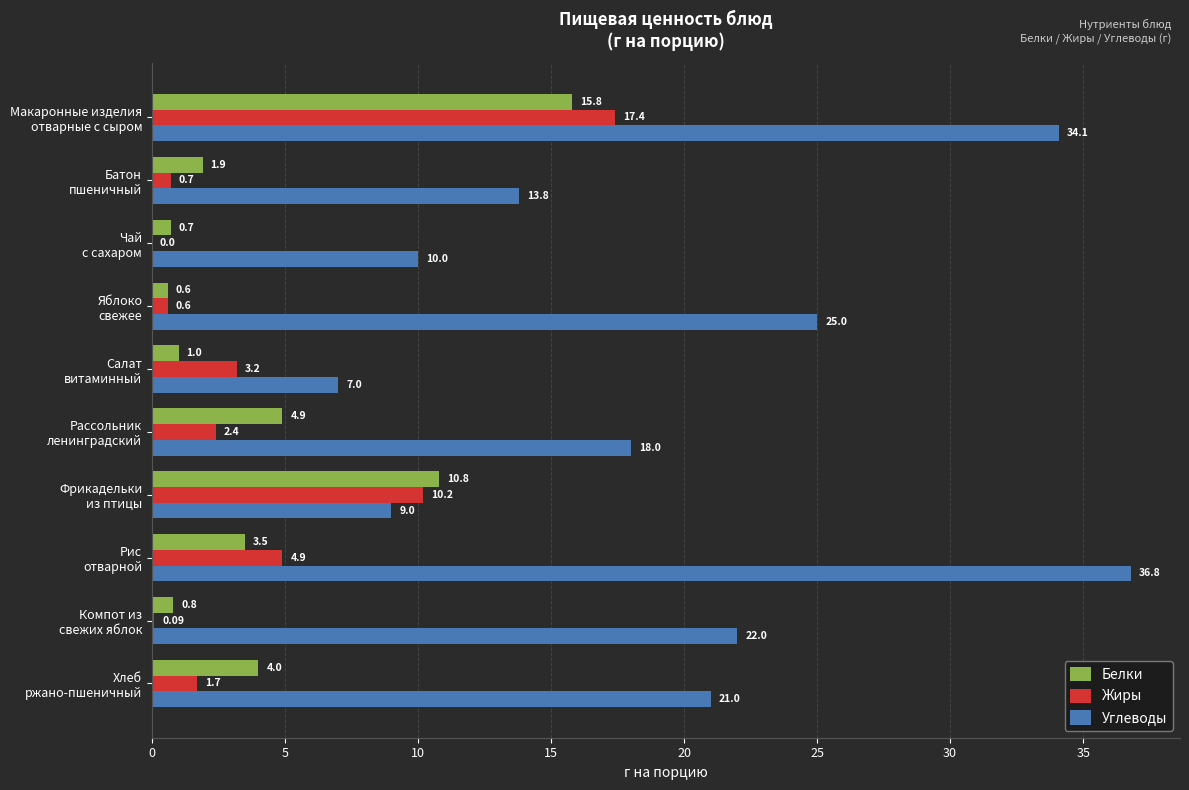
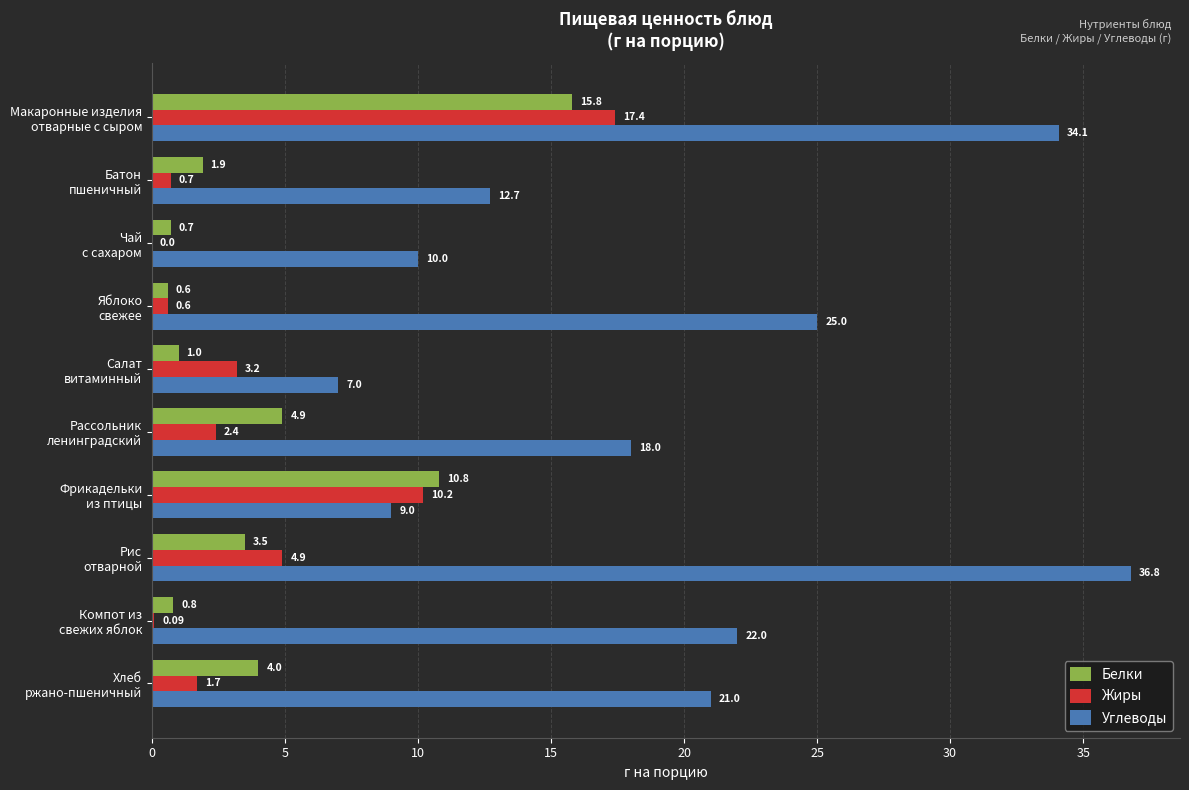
  {
    "Белки": {
      "Макаронные изделия отварные с сыром": 15.8,
      "Батон пшеничный": 1.9,
      "Чай с сахаром": 0.7,
      "Яблоко свежее": 0.6,
      "Салат витаминный": 1.0,
      "Рассольник ленинградский": 4.9,
      "Фрикадельки из птицы": 10.8,
      "Рис отварной": 3.5,
      "Компот из свежих яблок": 0.8,
      "Хлеб ржано-пшеничный": 4.0
    },
    "Жиры": {
      "Макаронные изделия отварные с сыром": 17.4,
      "Батон пшеничный": 0.7,
      "Чай с сахаром": 0.0,
      "Яблоко свежее": 0.6,
      "Салат витаминный": 3.2,
      "Рассольник ленинградский": 2.4,
      "Фрикадельки из птицы": 10.2,
      "Рис отварной": 4.9,
      "Компот из свежих яблок": 0.09,
      "Хлеб ржано-пшеничный": 1.7
    },
    "Углеводы": {
      "Макаронные изделия отварные с сыром": 34.1,
-     "Батон пшеничный": 13.8,
+     "Батон пшеничный": 12.7,
      "Чай с сахаром": 10.0,
      "Яблоко свежее": 25.0,
      "Салат витаминный": 7.0,
      "Рассольник ленинградский": 18.0,
      "Фрикадельки из птицы": 9.0,
      "Рис отварной": 36.8,
      "Компот из свежих яблок": 22.0,
      "Хлеб ржано-пшеничный": 21.0
    }
  }
